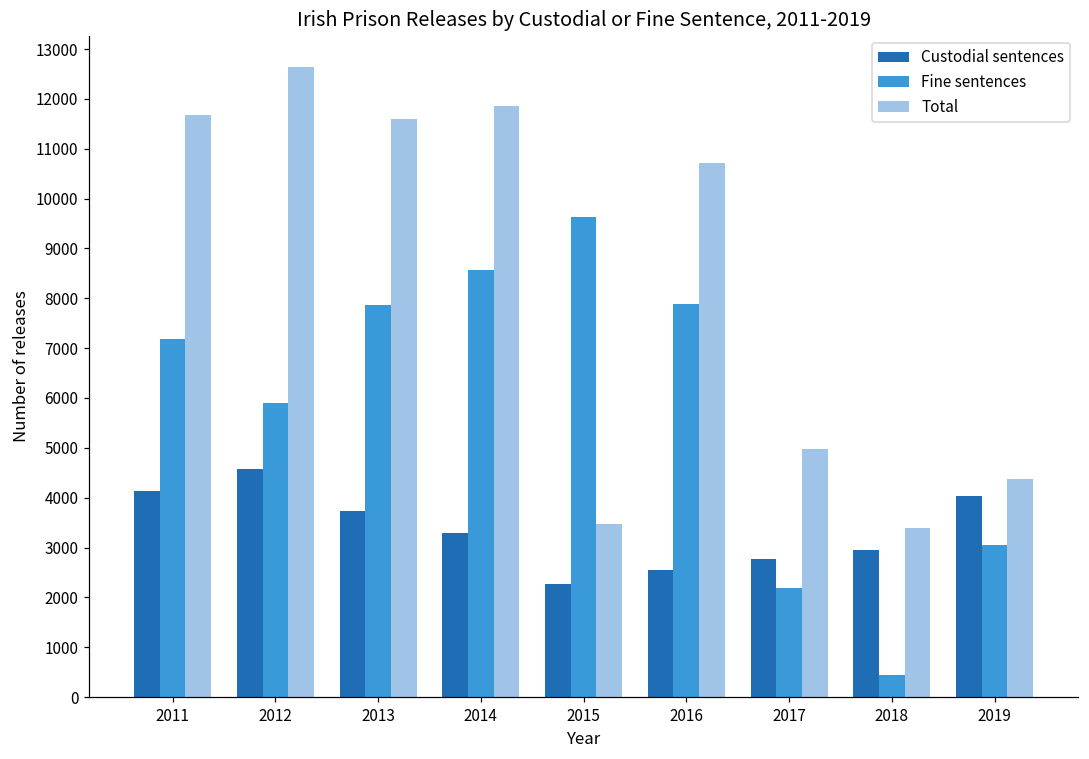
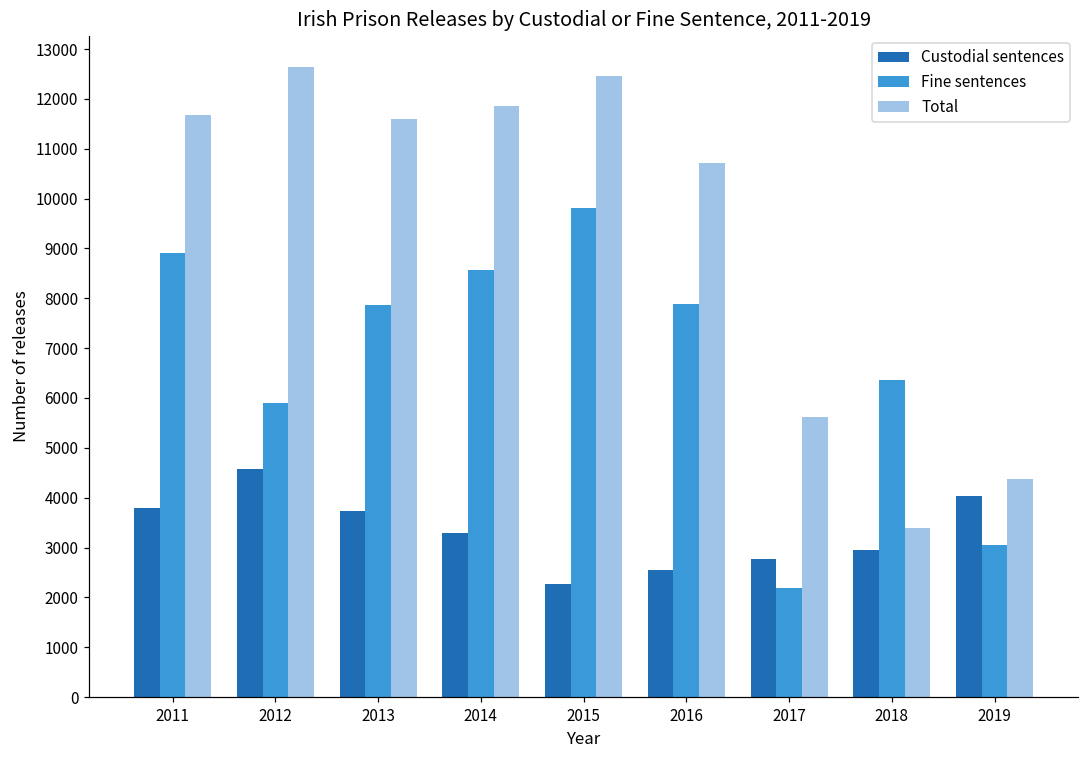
  {
    "Custodial sentences": {
-     "2011": 4100,
+     "2011": 3800,
      "2012": 4600,
      "2013": 3700,
      "2014": 3300,
      "2015": 2300,
      "2016": 2600,
      "2017": 2800,
      "2018": 3000,
      "2019": 4000
    },
    "Fine sentences": {
-     "2011": 7200,
+     "2011": 8900,
      "2012": 5900,
      "2013": 7900,
      "2014": 8600,
-     "2015": 9600,
+     "2015": 9800,
      "2016": 7900,
      "2017": 2200,
-     "2018": 400,
+     "2018": 6400,
      "2019": 3100
    },
    "Total": {
      "2011": 11700,
      "2012": 12600,
      "2013": 11600,
      "2014": 11900,
-     "2015": 3500,
+     "2015": 12500,
      "2016": 10700,
-     "2017": 5000,
+     "2017": 5600,
      "2018": 3400,
      "2019": 4400
    }
  }
